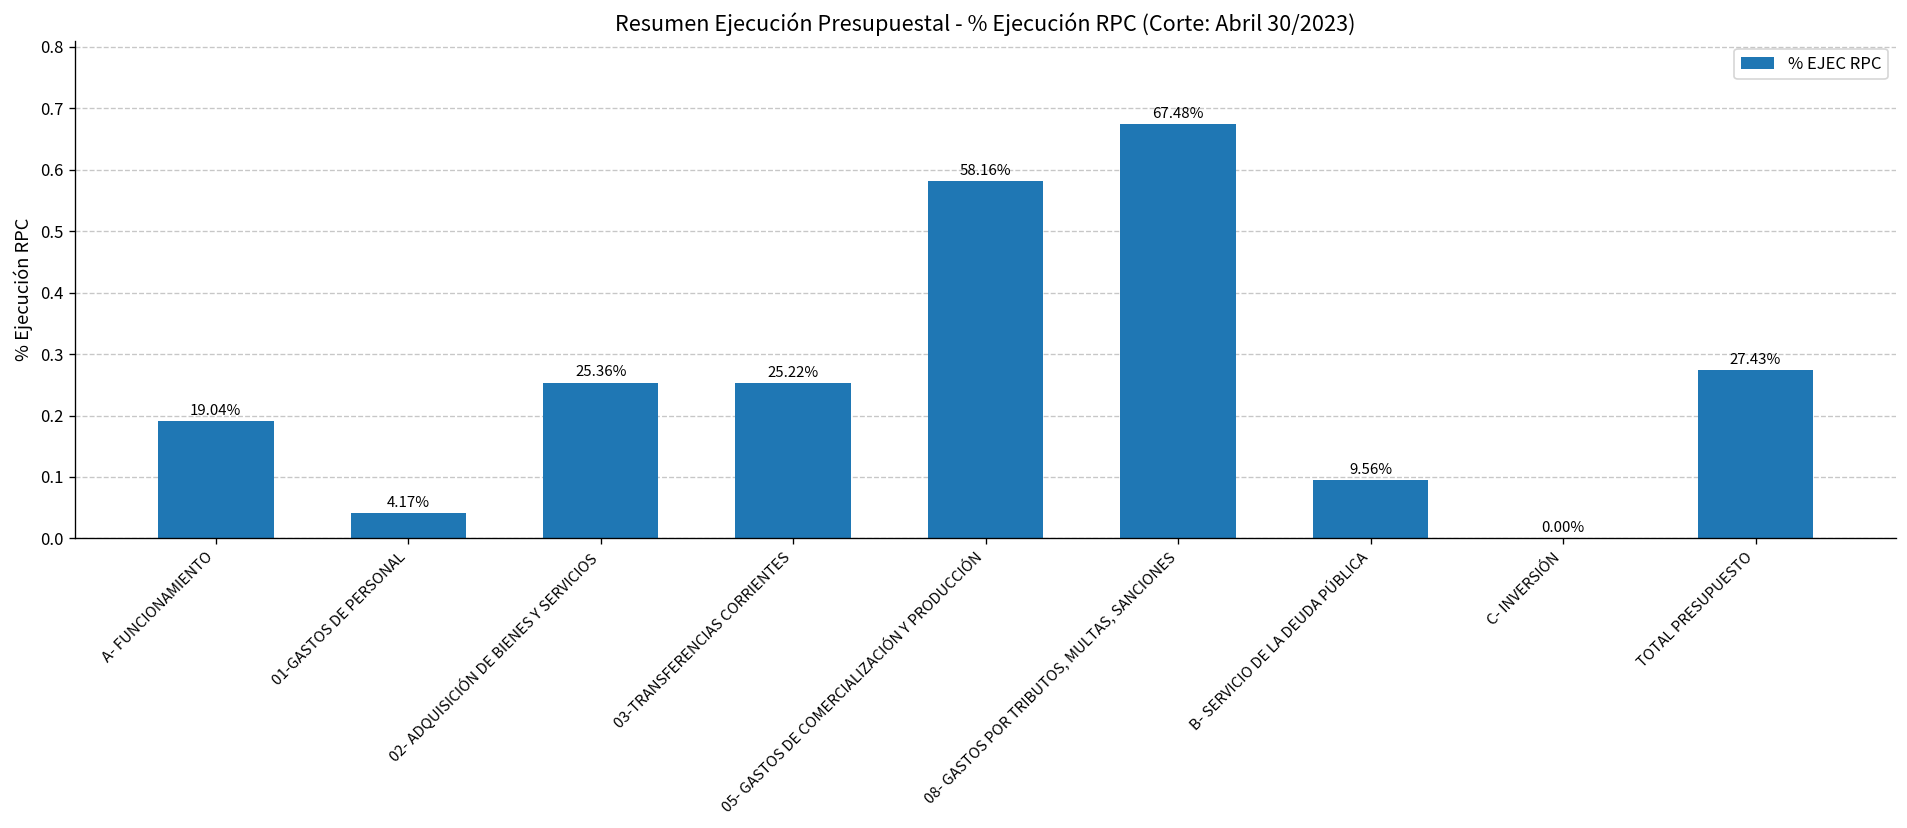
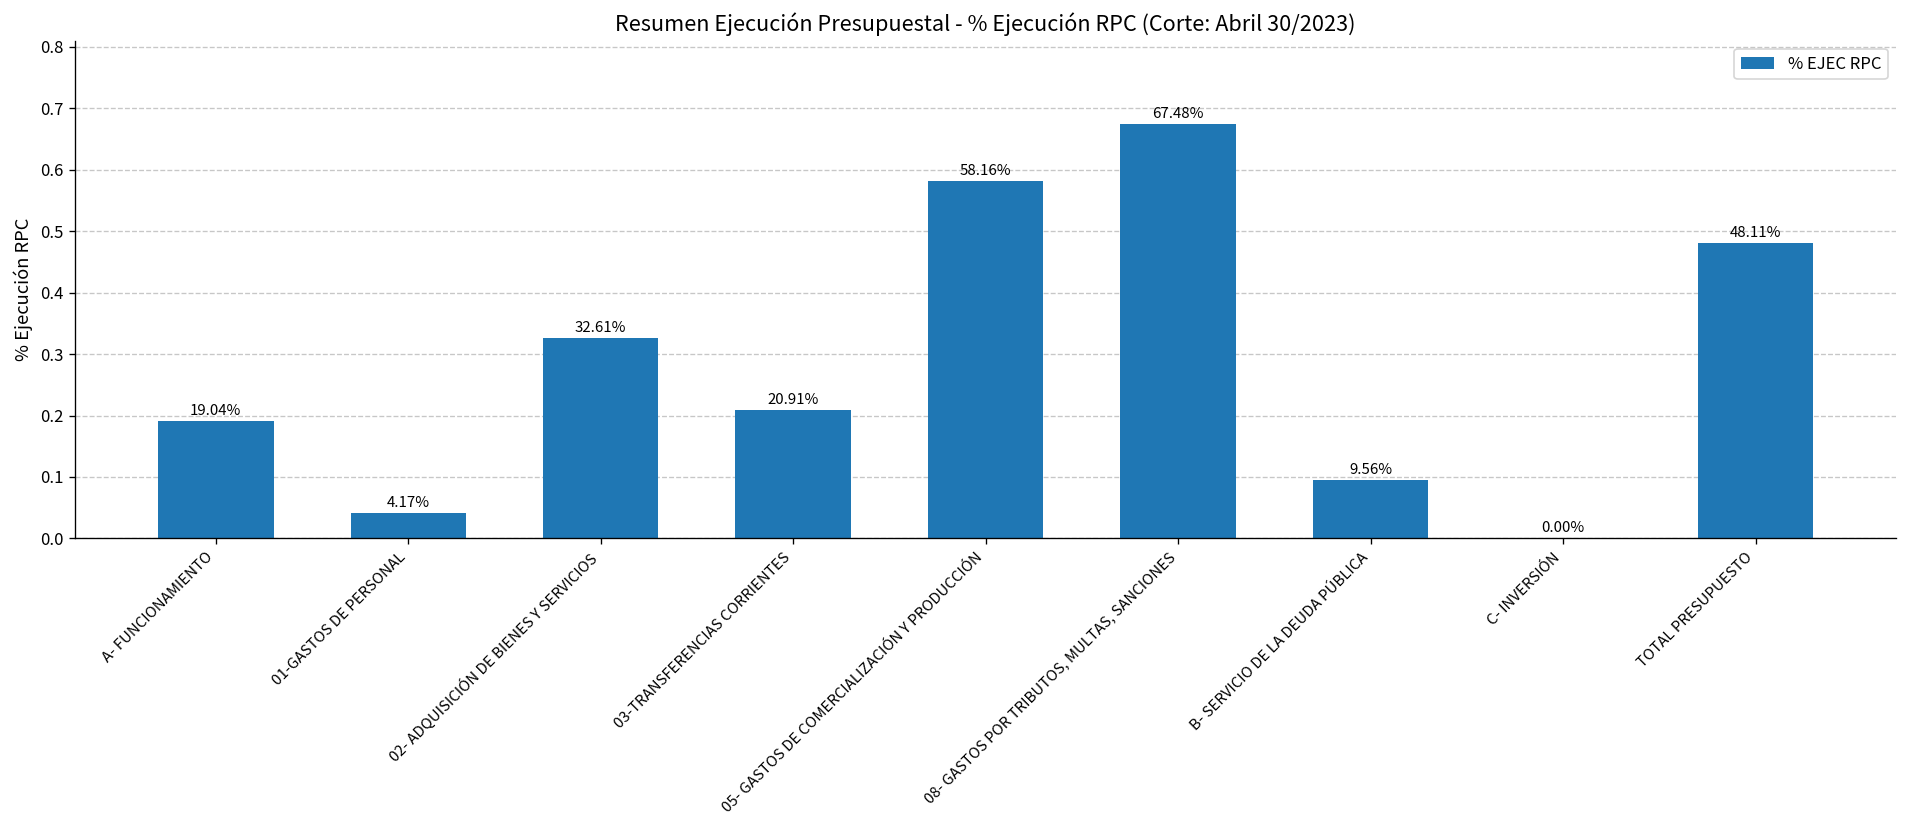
  {
    "A- FUNCIONAMIENTO": "19.04%",
    "01-GASTOS DE PERSONAL": "4.17%",
-   "02- ADQUISICIÓN DE BIENES Y SERVICIOS": "25.36%",
-   "03-TRANSFERENCIAS CORRIENTES": "25.22%",
+   "02- ADQUISICIÓN DE BIENES Y SERVICIOS": "32.61%",
+   "03-TRANSFERENCIAS CORRIENTES": "20.91%",
    "05- GASTOS DE COMERCIALIZACIÓN Y PRODUCCIÓN": "58.16%",
    "08- GASTOS POR TRIBUTOS, MULTAS, SANCIONES": "67.48%",
    "B- SERVICIO DE LA DEUDA PÚBLICA": "9.56%",
    "C- INVERSIÓN": "0.00%",
-   "TOTAL PRESUPUESTO": "27.43%"
+   "TOTAL PRESUPUESTO": "48.11%"
  }
